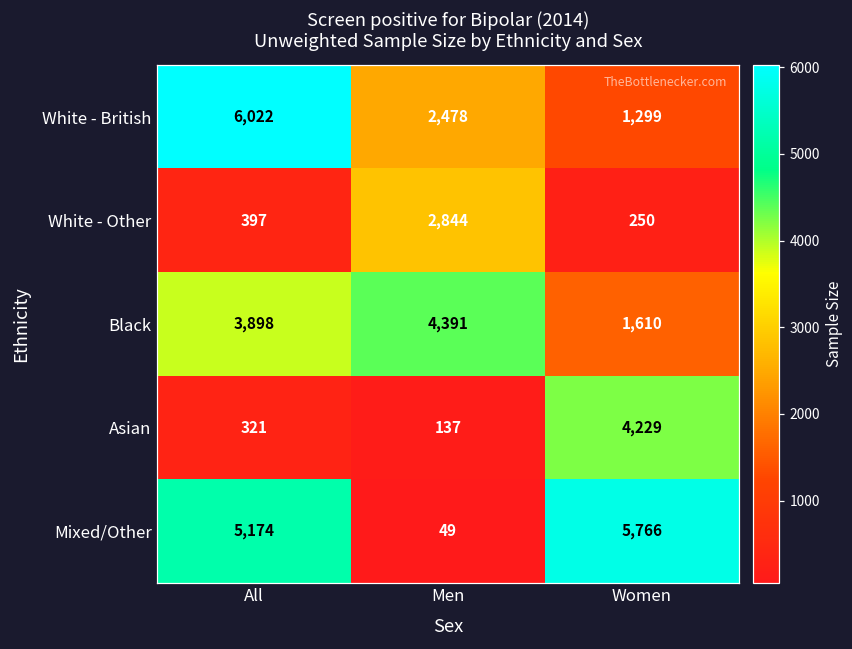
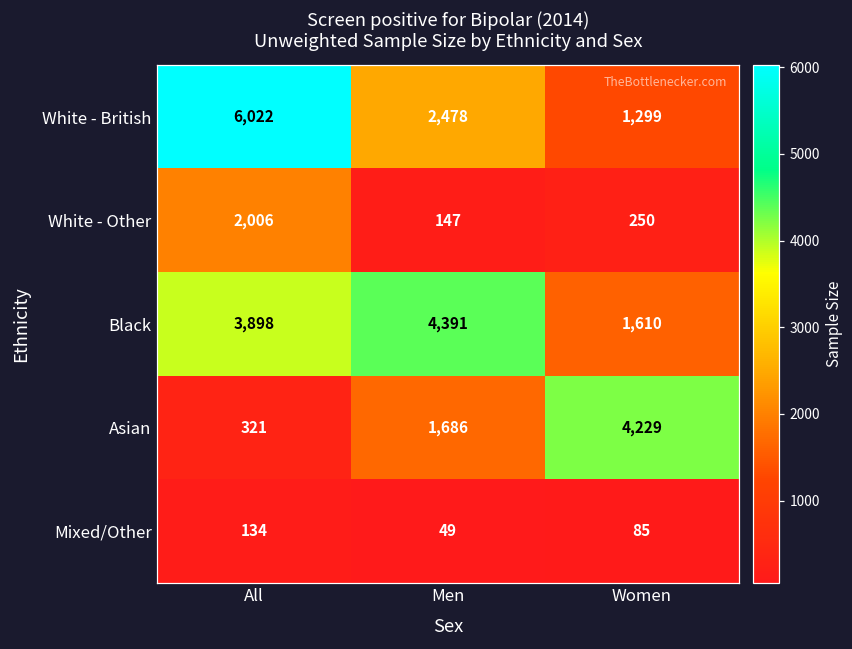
  {
    "White - British": {
      "All": "6,022",
      "Men": "2,478"
    },
    "White - Other": {
-     "All": "397",
-     "Men": "2,844",
+     "All": "2,006",
+     "Men": "147",
      "Women": "250"
    },
    "Black": {
      "All": "3,898",
      "Men": "4,391",
      "Women": "1,610"
    },
    "Asian": {
      "All": "321",
-     "Men": "137",
+     "Men": "1,686",
      "Women": "4,229"
    },
    "Mixed/Other": {
-     "All": "5,174",
+     "All": "134",
      "Men": "49",
-     "Women": "5,766"
+     "Women": "85"
    }
  }
